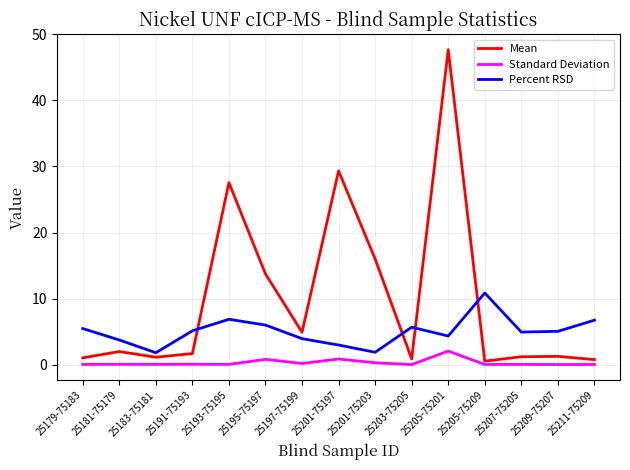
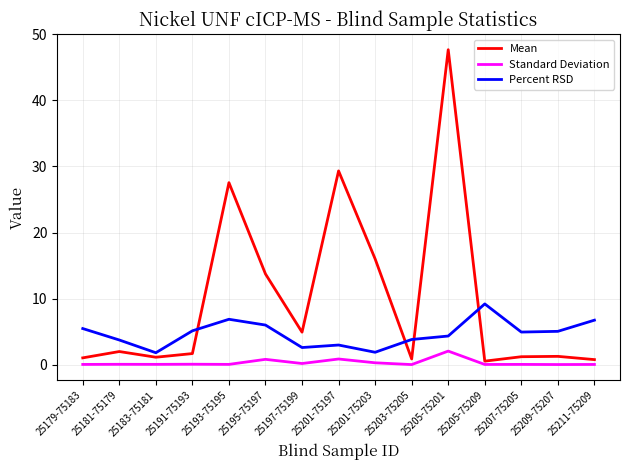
  {
    "Mean": {
      "25179-75183": 1,
      "25181-75179": 2,
      "25183-75181": 1,
      "25191-75193": 2,
      "25193-75195": 28,
      "25195-75197": 14,
      "25197-75199": 5,
      "25201-75197": 29,
      "25201-75203": 16,
      "25203-75205": 1,
      "25205-75201": 48,
      "25205-75209": 1,
      "25207-75205": 1,
      "25209-75207": 1,
      "25211-75209": 1
    },
    "Standard Deviation": {
      "25179-75183": 0,
      "25181-75179": 0,
      "25183-75181": 0,
      "25191-75193": 0,
      "25193-75195": 0,
      "25195-75197": 1,
      "25197-75199": 0,
      "25201-75197": 1,
      "25201-75203": 0,
      "25203-75205": 0,
      "25205-75201": 2,
      "25205-75209": 0,
      "25207-75205": 0,
      "25209-75207": 0,
      "25211-75209": 0
    },
    "Percent RSD": {
      "25179-75183": 5,
      "25181-75179": 4,
      "25183-75181": 2,
      "25191-75193": 5,
      "25193-75195": 7,
      "25195-75197": 6,
-     "25197-75199": 4,
+     "25197-75199": 3,
      "25201-75197": 3,
      "25201-75203": 2,
-     "25203-75205": 6,
+     "25203-75205": 4,
      "25205-75201": 4,
-     "25205-75209": 11,
+     "25205-75209": 9,
      "25207-75205": 5,
      "25209-75207": 5,
      "25211-75209": 7
    }
  }
